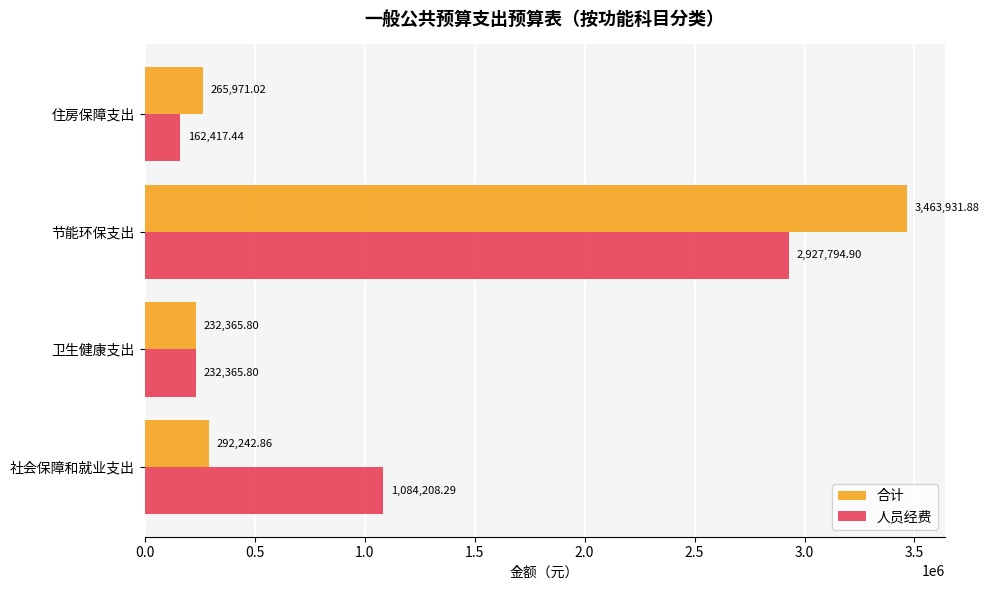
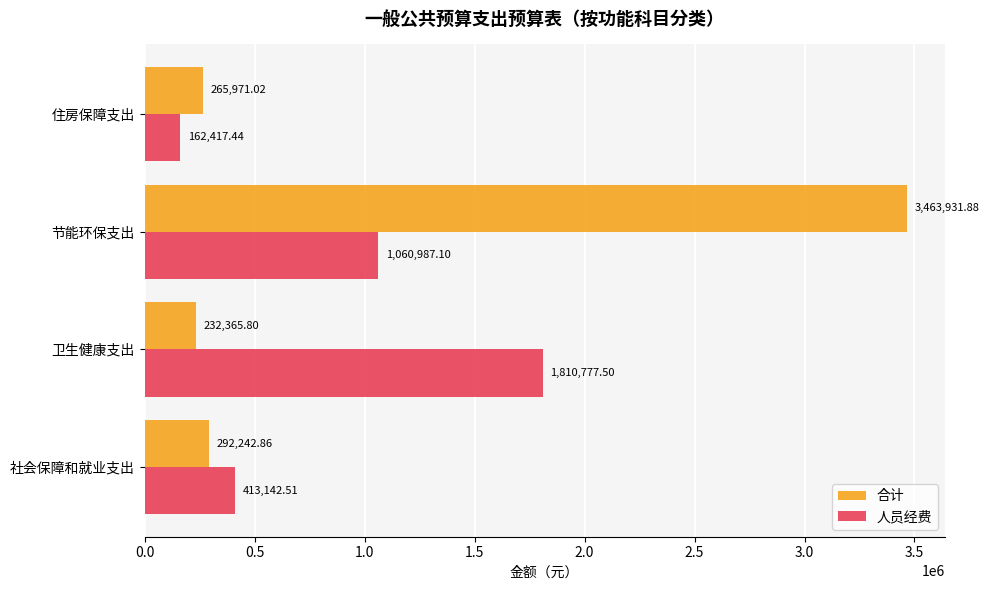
  {
    "合计": {
      "住房保障支出": "265,971.02",
      "节能环保支出": "3,463,931.88",
      "卫生健康支出": "232,365.80",
      "社会保障和就业支出": "292,242.86"
    },
    "人员经费": {
      "住房保障支出": "162,417.44",
-     "节能环保支出": "2,927,794.90",
-     "卫生健康支出": "232,365.80",
-     "社会保障和就业支出": "1,084,208.29"
+     "节能环保支出": "1,060,987.10",
+     "卫生健康支出": "1,810,777.50",
+     "社会保障和就业支出": "413,142.51"
    }
  }
